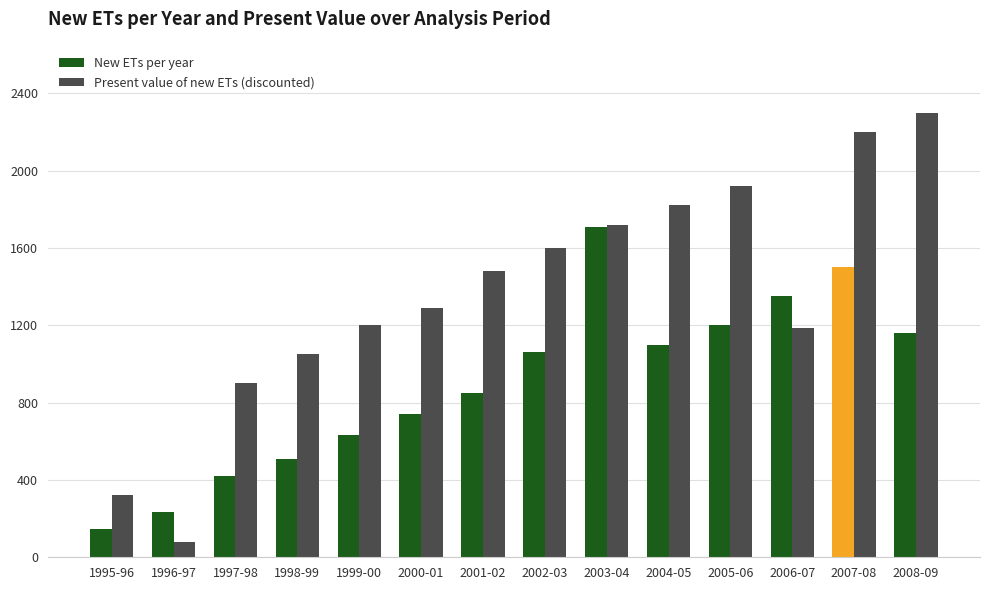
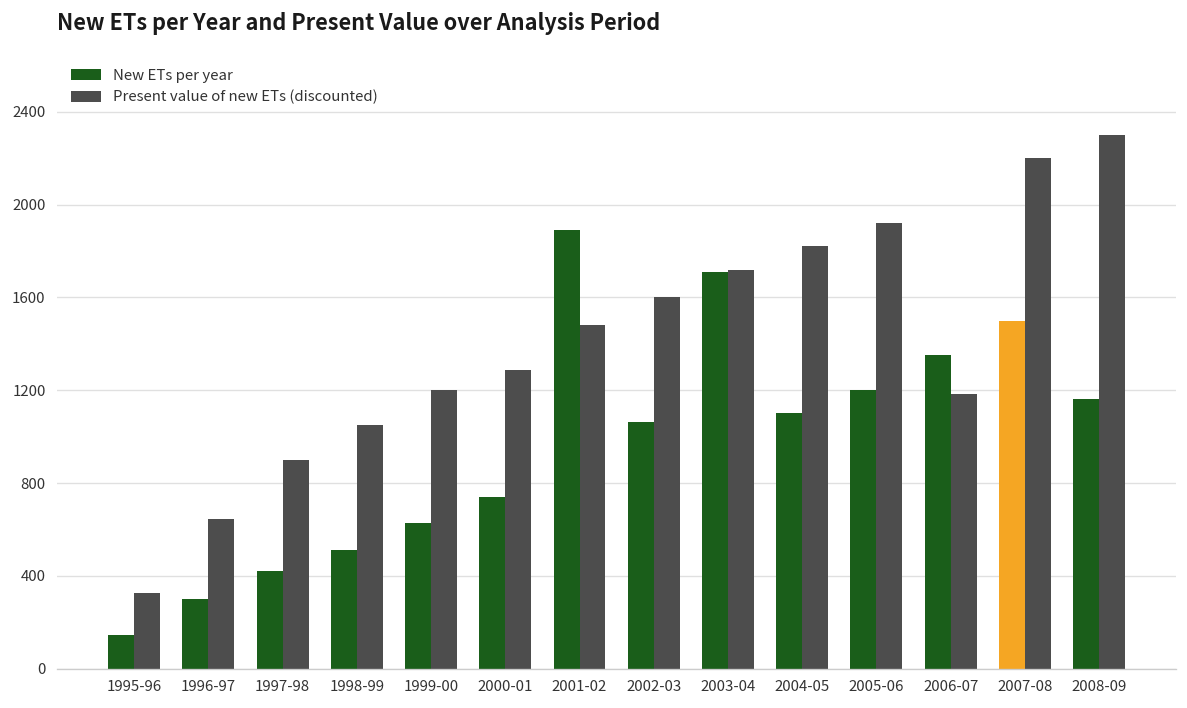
  {
    "New ETs per year": {
      "1995-96": 150,
-     "1996-97": 240,
+     "1996-97": 300,
      "1997-98": 420,
      "1998-99": 510,
      "1999-00": 630,
      "2000-01": 740,
-     "2001-02": 850,
+     "2001-02": 1890,
      "2002-03": 1060,
      "2003-04": 1710,
      "2004-05": 1100,
      "2005-06": 1200,
      "2006-07": 1350,
      "2007-08": 1500,
      "2008-09": 1160
    },
    "Present value of new ETs (discounted)": {
      "1995-96": 320,
-     "1996-97": 80,
+     "1996-97": 640,
      "1997-98": 900,
      "1998-99": 1050,
      "1999-00": 1200,
      "2000-01": 1290,
      "2001-02": 1480,
      "2002-03": 1600,
      "2003-04": 1720,
      "2004-05": 1820,
      "2005-06": 1920,
      "2006-07": 1180,
      "2007-08": 2200,
      "2008-09": 2300
    }
  }
